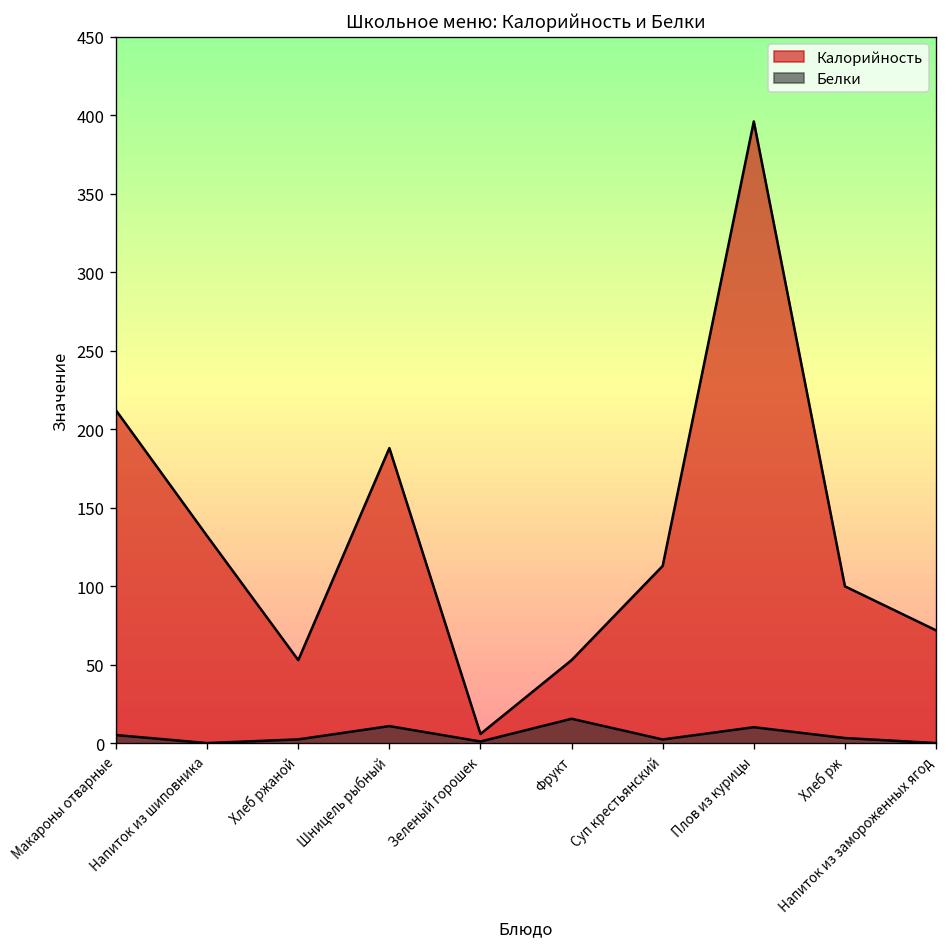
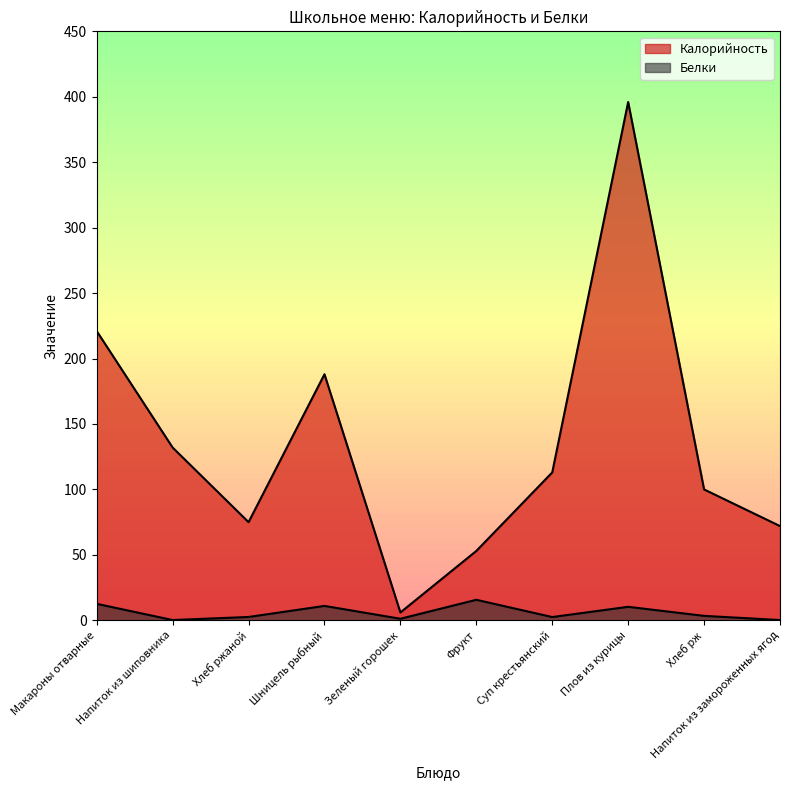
  {
    "Калорийность": {
-     "Макароны отварные": 212,
+     "Макароны отварные": 221,
      "Напиток из шиповника": 132,
-     "Хлеб ржаной": 53,
+     "Хлеб ржаной": 75,
      "Шницель рыбный": 188,
      "Зеленый горошек": 6,
      "Фрукт": 53,
      "Суп крестьянский": 113,
      "Плов из курицы": 396,
      "Хлеб рж": 100,
      "Напиток из замороженных ягод": 72
    },
    "Белки": {
-     "Макароны отварные": 5,
+     "Макароны отварные": 13,
      "Напиток из шиповника": 0,
      "Хлеб ржаной": 3,
      "Шницель рыбный": 11,
      "Зеленый горошек": 1,
      "Фрукт": 16,
      "Суп крестьянский": 3,
      "Плов из курицы": 10,
      "Хлеб рж": 3,
      "Напиток из замороженных ягод": 0
    }
  }
